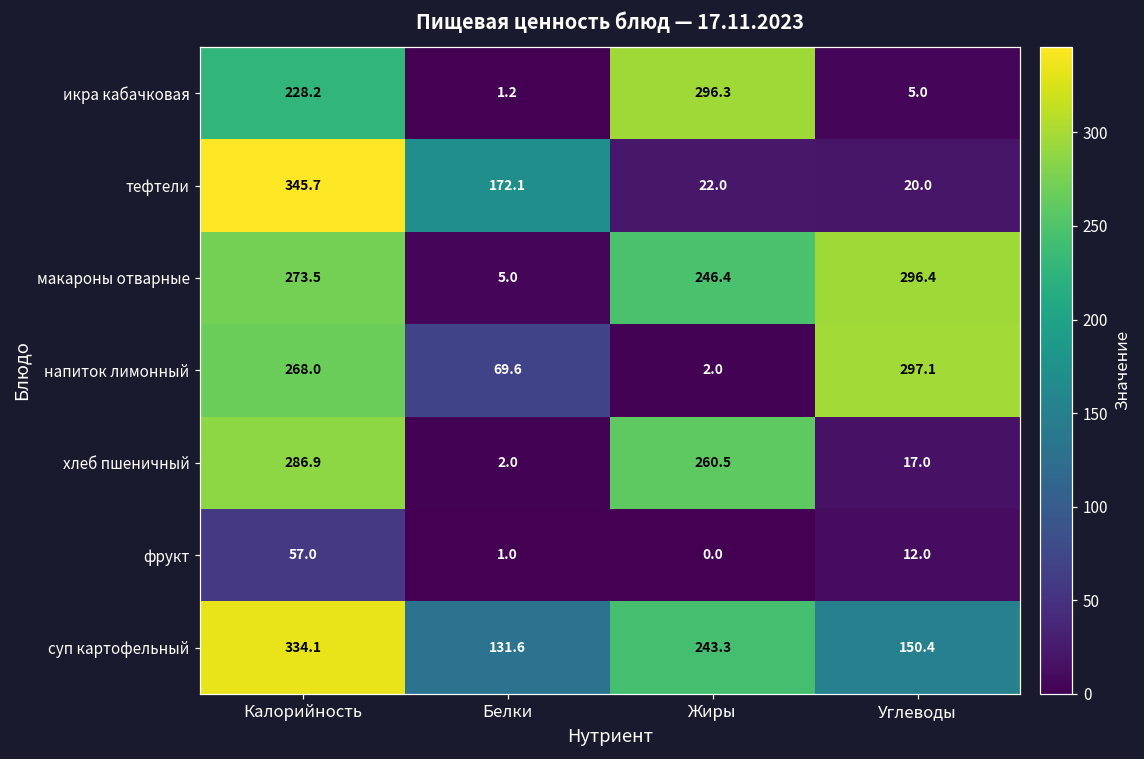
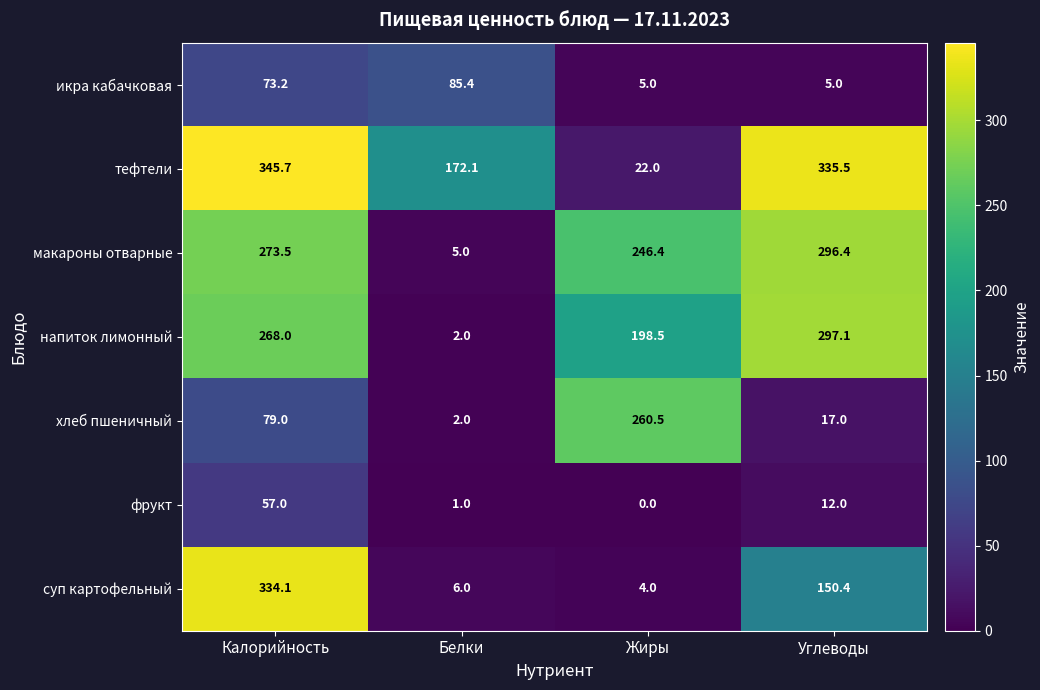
  {
    "икра кабачковая": {
-     "Калорийность": 228.2,
-     "Белки": 1.2,
-     "Жиры": 296.3,
+     "Калорийность": 73.2,
+     "Белки": 85.4,
+     "Жиры": 5.0,
      "Углеводы": 5.0
    },
    "тефтели": {
      "Калорийность": 345.7,
      "Белки": 172.1,
      "Жиры": 22.0,
-     "Углеводы": 20.0
+     "Углеводы": 335.5
    },
    "макароны отварные": {
      "Калорийность": 273.5,
      "Белки": 5.0,
      "Жиры": 246.4,
      "Углеводы": 296.4
    },
    "напиток лимонный": {
      "Калорийность": 268.0,
-     "Белки": 69.6,
-     "Жиры": 2.0,
+     "Белки": 2.0,
+     "Жиры": 198.5,
      "Углеводы": 297.1
    },
    "хлеб пшеничный": {
-     "Калорийность": 286.9,
+     "Калорийность": 79.0,
      "Белки": 2.0,
      "Жиры": 260.5,
      "Углеводы": 17.0
    },
    "фрукт": {
      "Калорийность": 57.0,
      "Белки": 1.0,
      "Жиры": 0.0,
      "Углеводы": 12.0
    },
    "суп картофельный": {
      "Калорийность": 334.1,
-     "Белки": 131.6,
-     "Жиры": 243.3,
+     "Белки": 6.0,
+     "Жиры": 4.0,
      "Углеводы": 150.4
    }
  }
